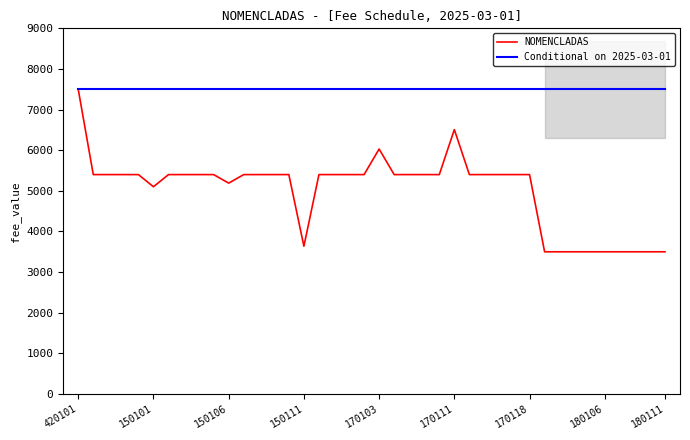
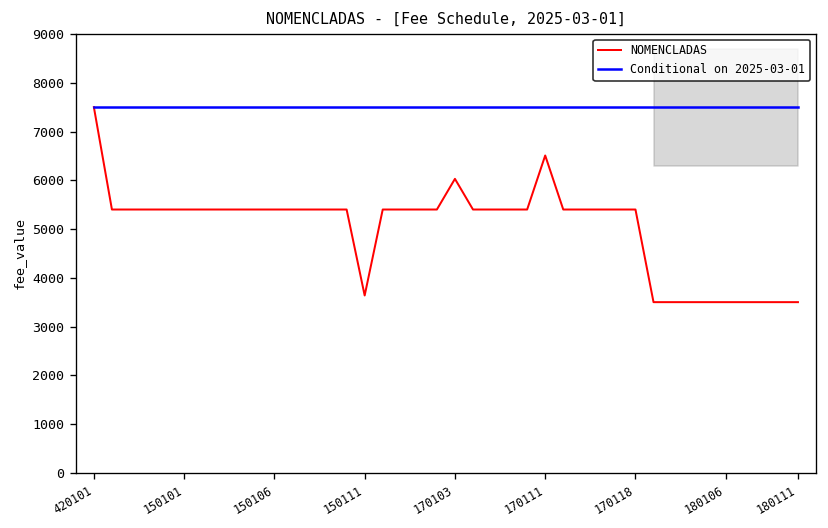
  {
    "NOMENCLADAS": {
-     "150101": 5100,
-     "150106": 5200,
+     "150101": 5400,
+     "150106": 5400,
      "150111": 3600,
      "170103": 6000,
      "170111": 6500,
      "170118": 5400,
      "180106": 3500,
      "180111": 3500
    },
    "Conditional on 2025-03-01": {
      "150101": 7500,
      "150106": 7500,
      "150111": 7500,
      "170103": 7500,
      "170111": 7500,
      "170118": 7500,
      "180106": 7500,
      "180111": 7500
    }
  }
